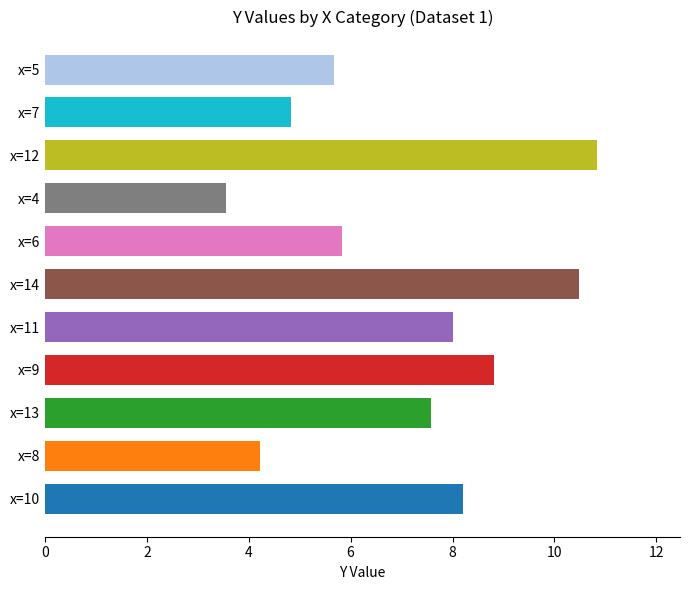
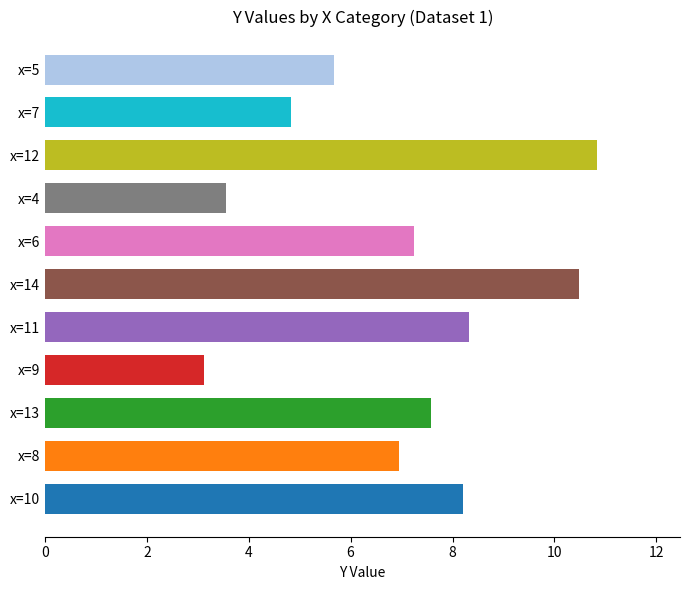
  {
    "x=5": 5.7,
    "x=7": 4.8,
    "x=12": 10.8,
    "x=4": 3.6,
-   "x=6": 5.8,
+   "x=6": 7.2,
    "x=14": 10.5,
-   "x=11": 8.0,
-   "x=9": 8.8,
+   "x=11": 8.3,
+   "x=9": 3.1,
    "x=13": 7.6,
-   "x=8": 4.2,
+   "x=8": 7.0,
    "x=10": 8.2
  }
